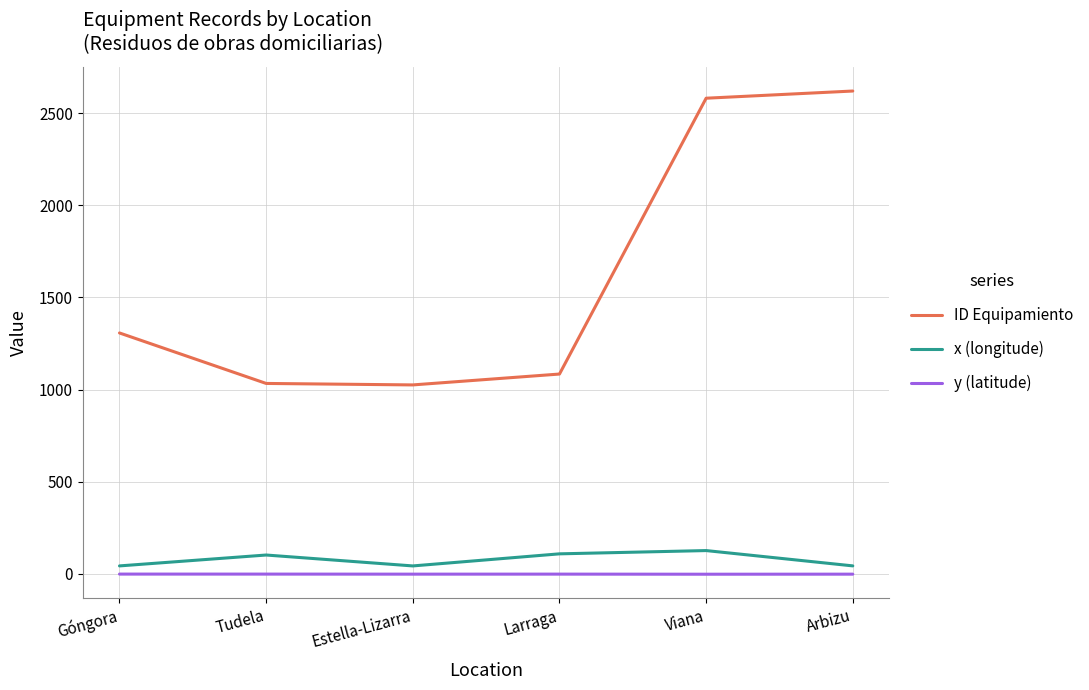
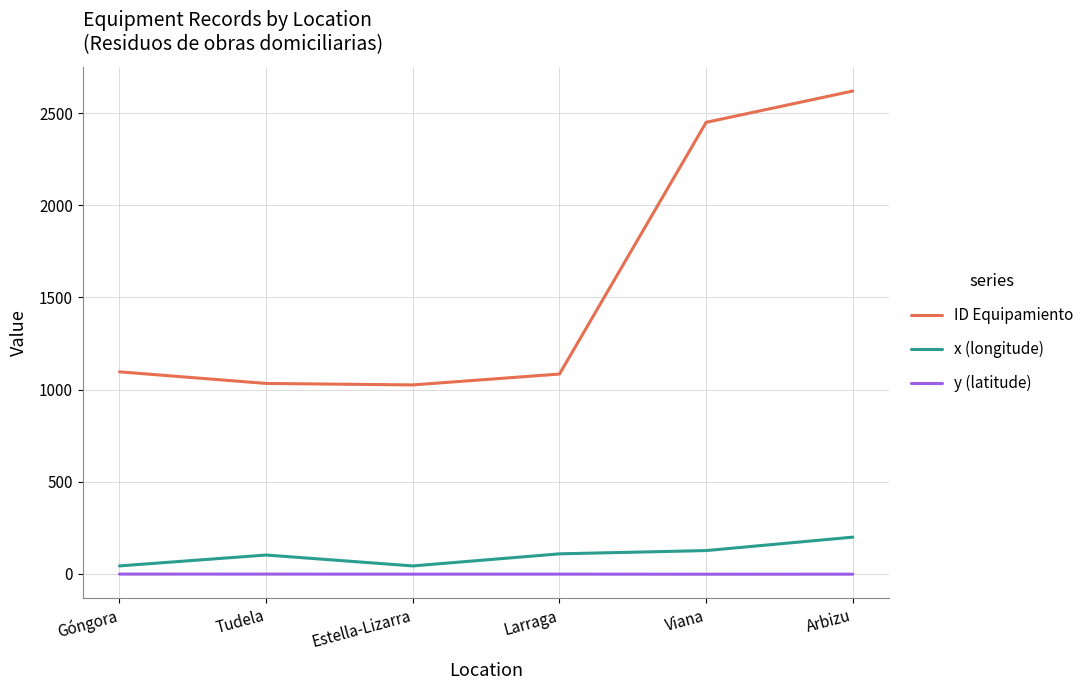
  {
    "ID Equipamiento": {
-     "Góngora": 1310,
+     "Góngora": 1100,
      "Tudela": 1030,
      "Estella-Lizarra": 1030,
      "Larraga": 1080,
-     "Viana": 2580,
+     "Viana": 2450,
      "Arbizu": 2620
    },
    "x (longitude)": {
      "Góngora": 40,
      "Tudela": 100,
      "Estella-Lizarra": 40,
      "Larraga": 110,
      "Viana": 130,
-     "Arbizu": 40
+     "Arbizu": 200
    },
    "y (latitude)": {
      "Góngora": 0,
      "Tudela": 0,
      "Estella-Lizarra": 0,
      "Larraga": 0,
      "Viana": 0,
      "Arbizu": 0
    }
  }
